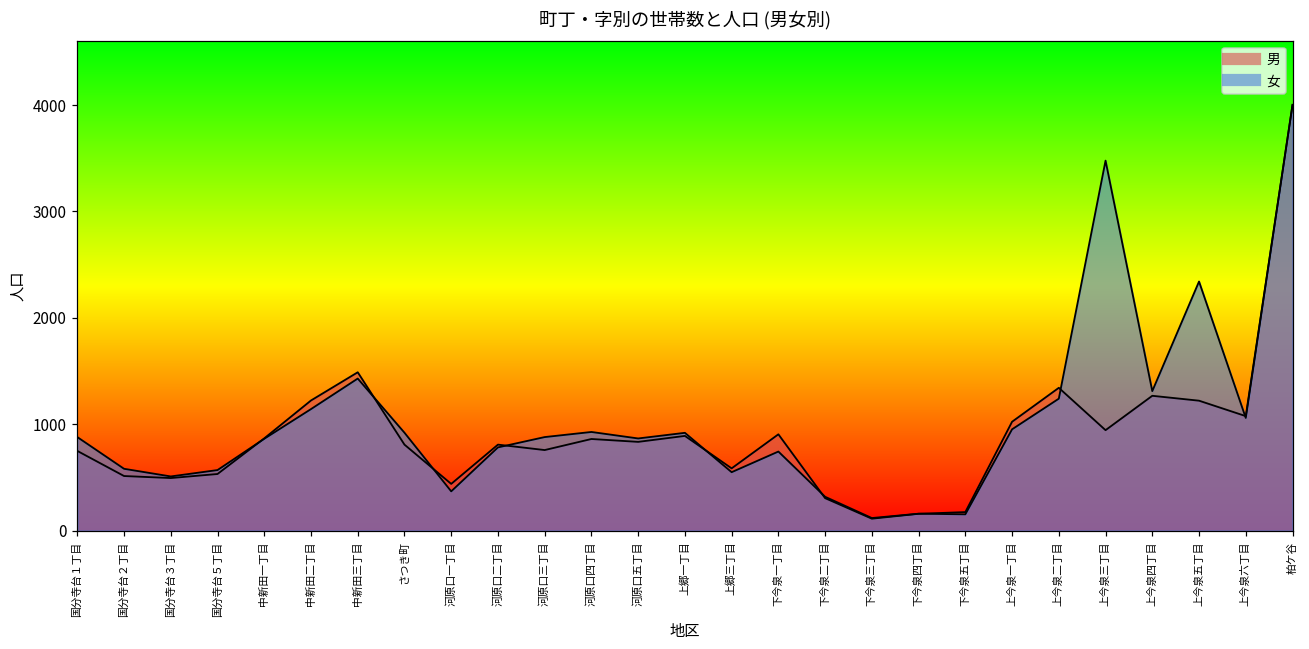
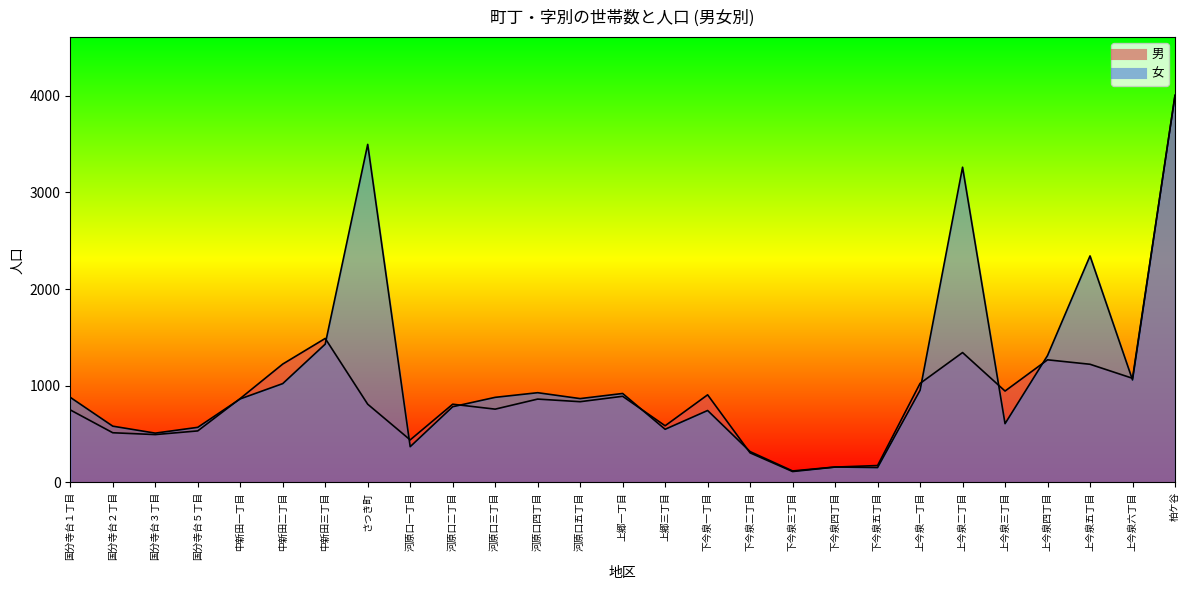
  {
    "男": {
      "国分寺台１丁目": 800,
      "国分寺台２丁目": 500,
      "国分寺台５丁目": 500,
      "中新田二丁目": 1200,
      "中新田三丁目": 1500,
      "さつき町": 800,
      "河原口一丁目": 400,
      "河原口三丁目": 800,
      "河原口四丁目": 900,
      "河原口五丁目": 800,
      "上郷一丁目": 900,
      "上郷三丁目": 600,
      "下今泉一丁目": 900,
      "上今泉一丁目": 1000,
      "上今泉二丁目": 1300,
      "上今泉三丁目": 900,
      "上今泉四丁目": 1300,
      "上今泉五丁目": 1200
    },
    "女": {
      "国分寺台１丁目": 900,
      "国分寺台２丁目": 600,
      "国分寺台５丁目": 600,
-     "中新田二丁目": 1100,
+     "中新田二丁目": 1000,
      "中新田三丁目": 1400,
-     "さつき町": 900,
+     "さつき町": 3500,
      "河原口一丁目": 400,
      "河原口三丁目": 900,
      "河原口四丁目": 900,
      "河原口五丁目": 900,
      "上郷一丁目": 900,
      "上郷三丁目": 600,
      "下今泉一丁目": 700,
      "上今泉一丁目": 1000,
-     "上今泉二丁目": 1200,
-     "上今泉三丁目": 3500,
+     "上今泉二丁目": 3300,
+     "上今泉三丁目": 600,
      "上今泉四丁目": 1300,
      "上今泉五丁目": 2300
    }
  }
